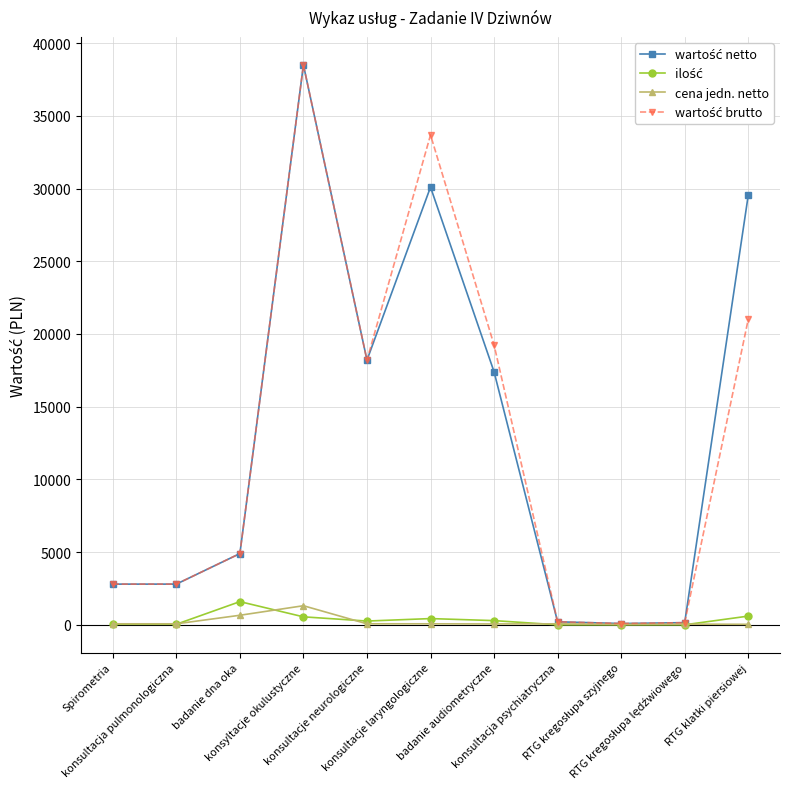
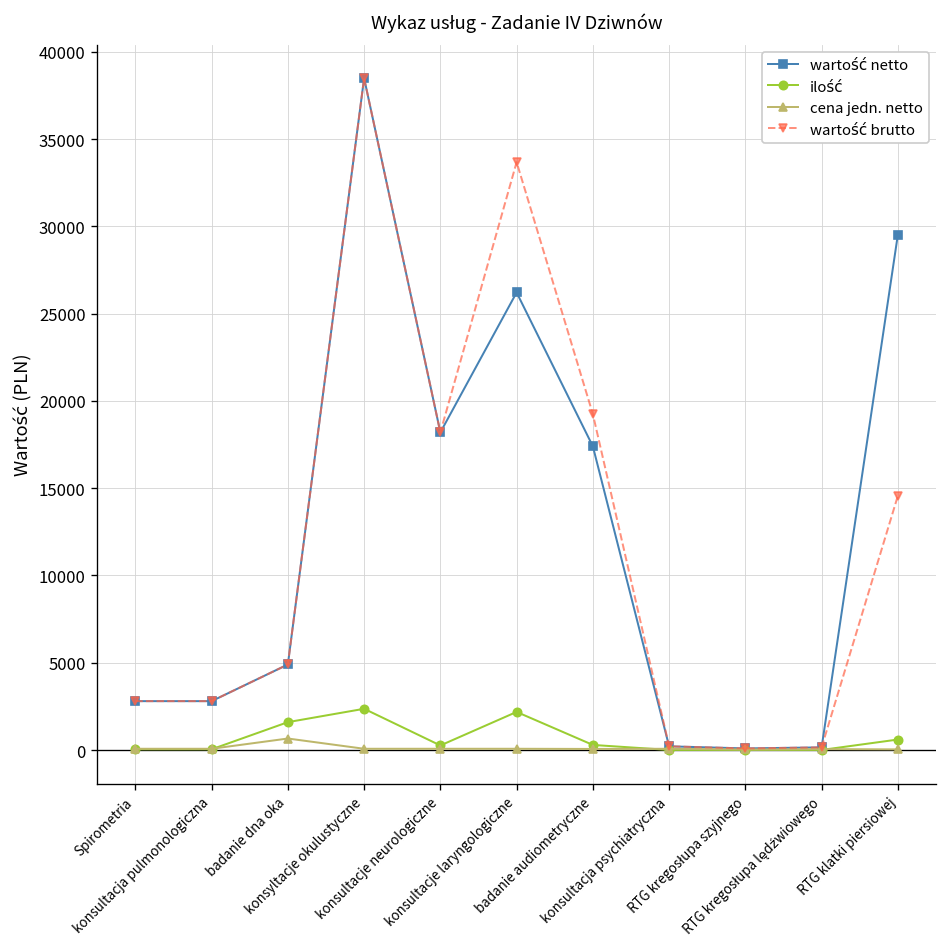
  {
    "wartość netto": {
-     "konsultacje laryngologiczne": 30100,
+     "konsultacje laryngologiczne": 26200,
      "badanie audiometryczne": 17400,
      "RTG klatki piersiowej": 29500
    },
    "ilość": {
      "badanie dna oka": 1600,
-     "konsyltacje okulustyczne": 600,
+     "konsyltacje okulustyczne": 2400,
      "konsultacje neurologiczne": 300,
-     "konsultacje laryngologiczne": 400,
+     "konsultacje laryngologiczne": 2200,
      "badanie audiometryczne": 300,
      "RTG klatki piersiowej": 600
    },
    "cena jedn. netto": {
      "badanie dna oka": 700,
-     "konsyltacje okulustyczne": 1300,
+     "konsyltacje okulustyczne": 100,
      "konsultacje neurologiczne": 100,
      "konsultacje laryngologiczne": 100,
      "badanie audiometryczne": 100,
      "RTG klatki piersiowej": 0
    },
    "wartość brutto": {
      "konsultacje laryngologiczne": 33700,
      "badanie audiometryczne": 19200,
-     "RTG klatki piersiowej": 21000
+     "RTG klatki piersiowej": 14600
    }
  }
